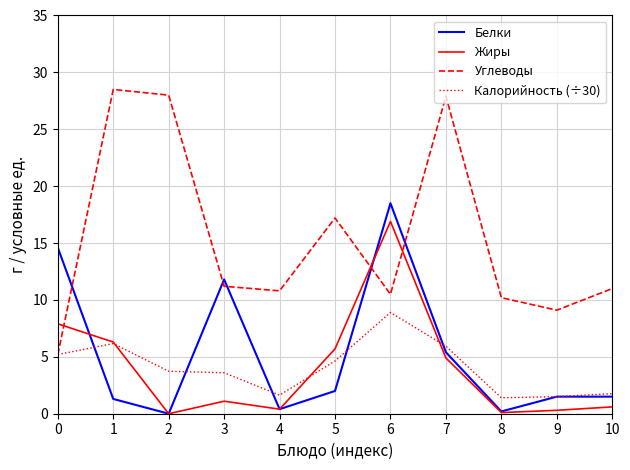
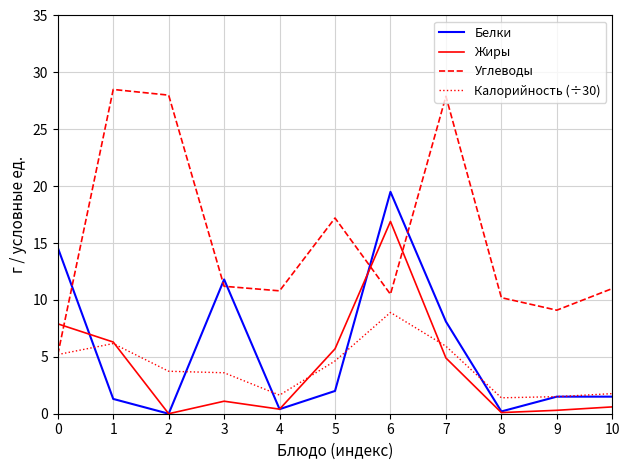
  {
    "Белки": {
      "0": 14.6,
      "1": 1.3,
      "3": 11.8,
      "5": 2.0,
-     "6": 18.5,
-     "7": 5.4,
+     "6": 19.5,
+     "7": 8.1,
      "10": 1.5
    }
  }
